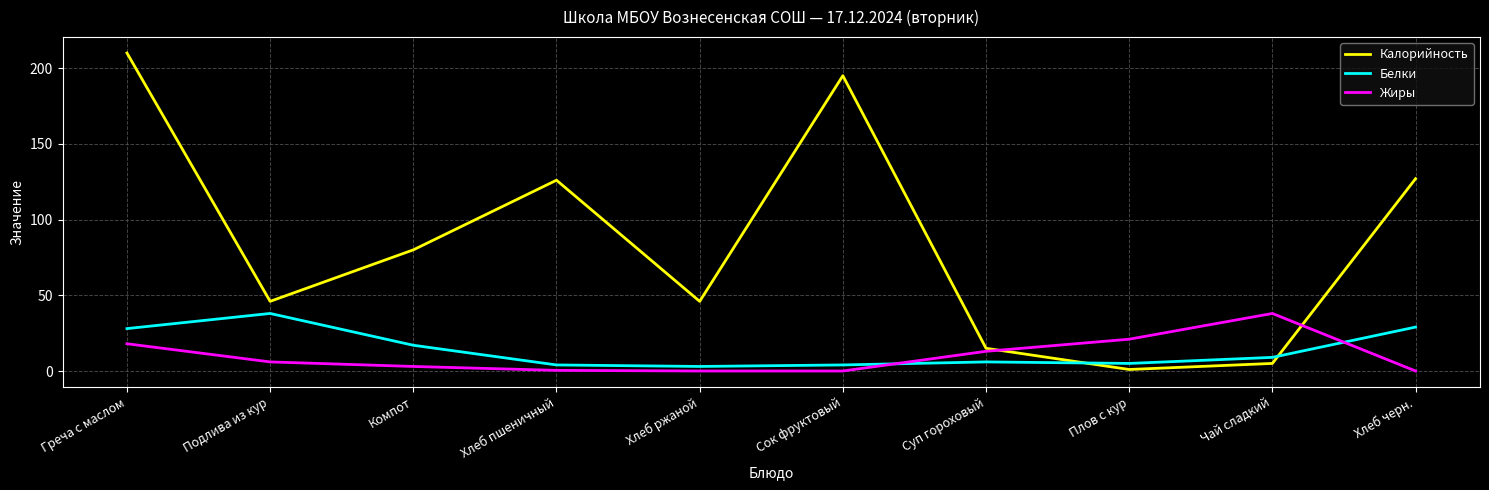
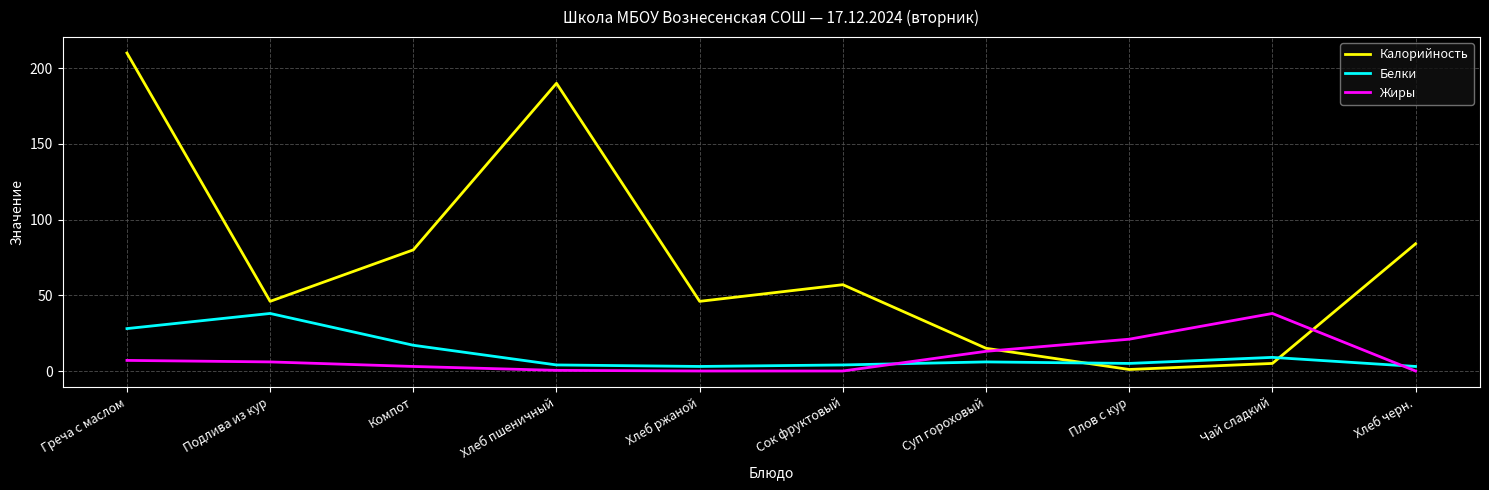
  {
    "Калорийность": {
      "Греча с маслом": 210,
      "Подлива из кур": 46,
      "Компот": 80,
-     "Хлеб пшеничный": 126,
+     "Хлеб пшеничный": 190,
      "Хлеб ржаной": 46,
-     "Сок фруктовый": 195,
+     "Сок фруктовый": 57,
      "Суп гороховый": 15,
      "Плов с кур": 1,
      "Чай сладкий": 5,
-     "Хлеб черн.": 127
+     "Хлеб черн.": 84
    },
    "Белки": {
      "Греча с маслом": 28,
      "Подлива из кур": 38,
      "Компот": 17,
      "Хлеб пшеничный": 4,
      "Хлеб ржаной": 3,
      "Сок фруктовый": 4,
      "Суп гороховый": 6,
      "Плов с кур": 5,
      "Чай сладкий": 9,
-     "Хлеб черн.": 29
+     "Хлеб черн.": 3
    },
    "Жиры": {
-     "Греча с маслом": 18,
+     "Греча с маслом": 7,
      "Подлива из кур": 6,
      "Компот": 3,
      "Хлеб пшеничный": 0,
      "Хлеб ржаной": 0,
      "Сок фруктовый": 0,
      "Суп гороховый": 13,
      "Плов с кур": 21,
      "Чай сладкий": 38,
      "Хлеб черн.": 0
    }
  }
